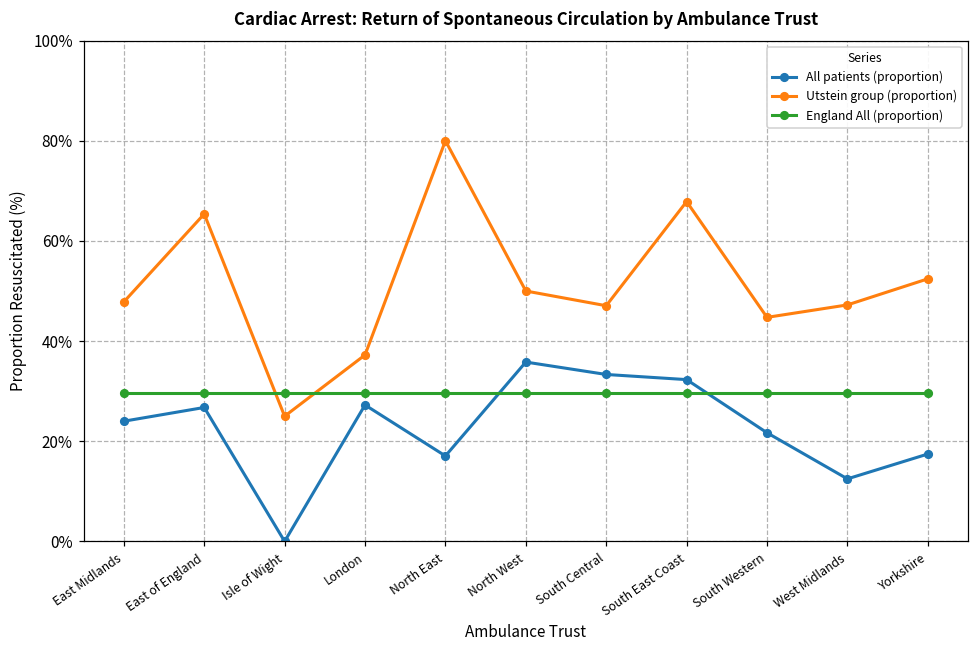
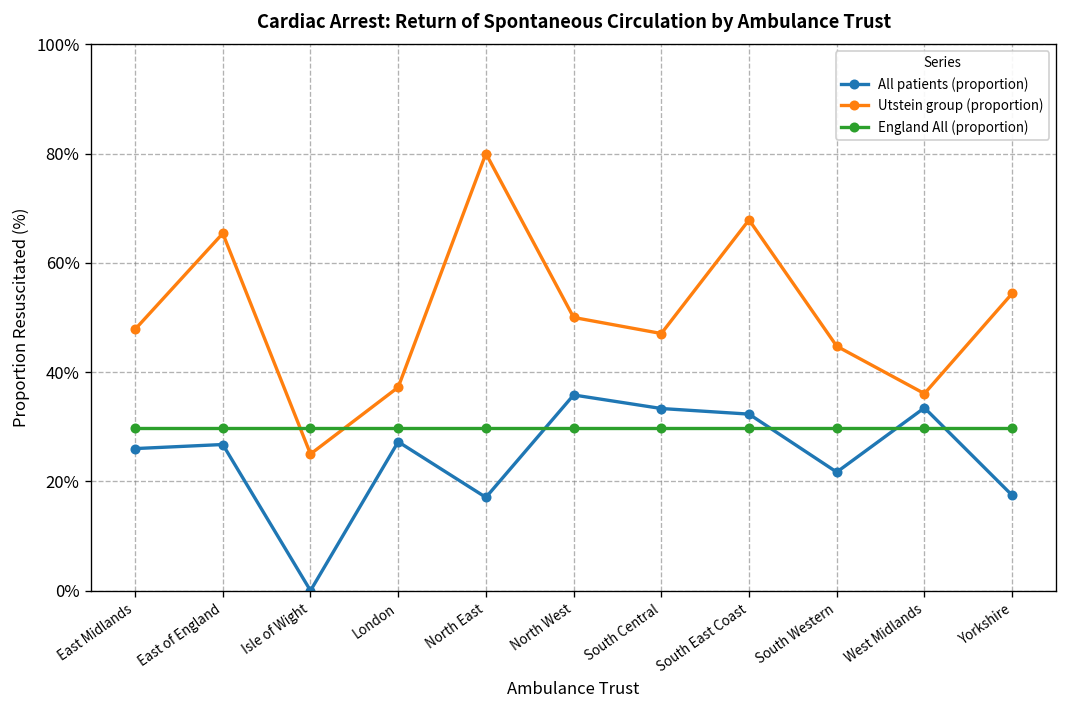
  {
    "All patients (proportion)": {
-     "East Midlands": "24%",
+     "East Midlands": "26%",
      "East of England": "27%",
      "Isle of Wight": "0%",
      "London": "27%",
      "North East": "17%",
      "North West": "36%",
      "South Central": "33%",
      "South East Coast": "32%",
      "South Western": "22%",
-     "West Midlands": "12%",
+     "West Midlands": "33%",
      "Yorkshire": "17%"
    },
    "Utstein group (proportion)": {
      "East Midlands": "48%",
      "East of England": "65%",
      "Isle of Wight": "25%",
      "London": "37%",
      "North East": "80%",
      "North West": "50%",
      "South Central": "47%",
      "South East Coast": "68%",
      "South Western": "45%",
-     "West Midlands": "47%",
-     "Yorkshire": "52%"
+     "West Midlands": "36%",
+     "Yorkshire": "54%"
    },
    "England All (proportion)": {
      "East Midlands": "30%",
      "East of England": "30%",
      "Isle of Wight": "30%",
      "London": "30%",
      "North East": "30%",
      "North West": "30%",
      "South Central": "30%",
      "South East Coast": "30%",
      "South Western": "30%",
      "West Midlands": "30%",
      "Yorkshire": "30%"
    }
  }
